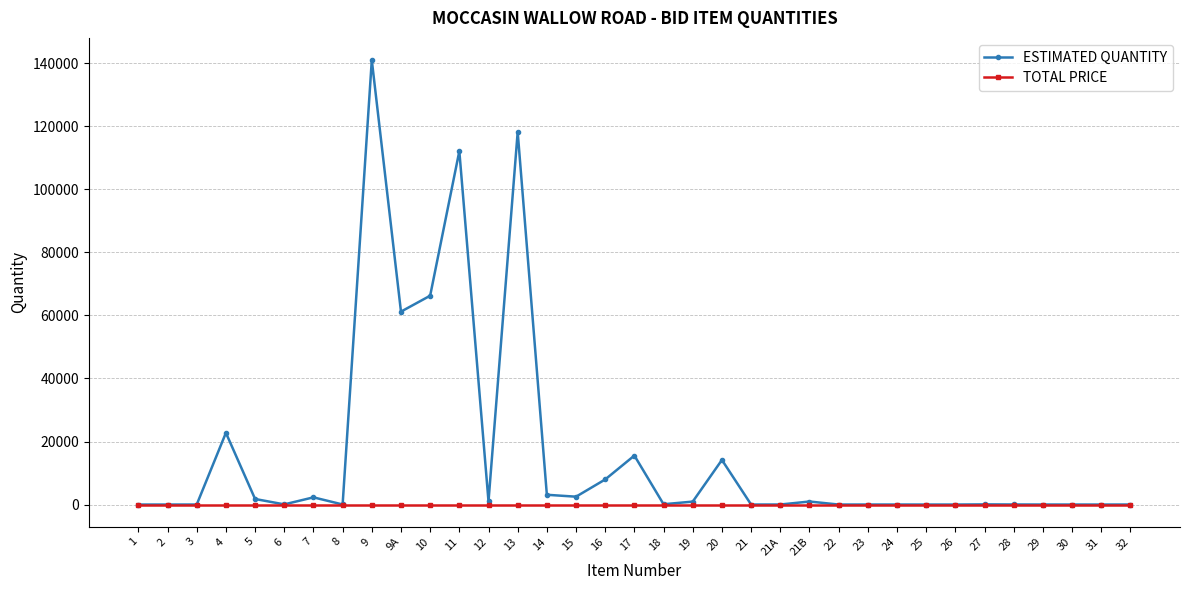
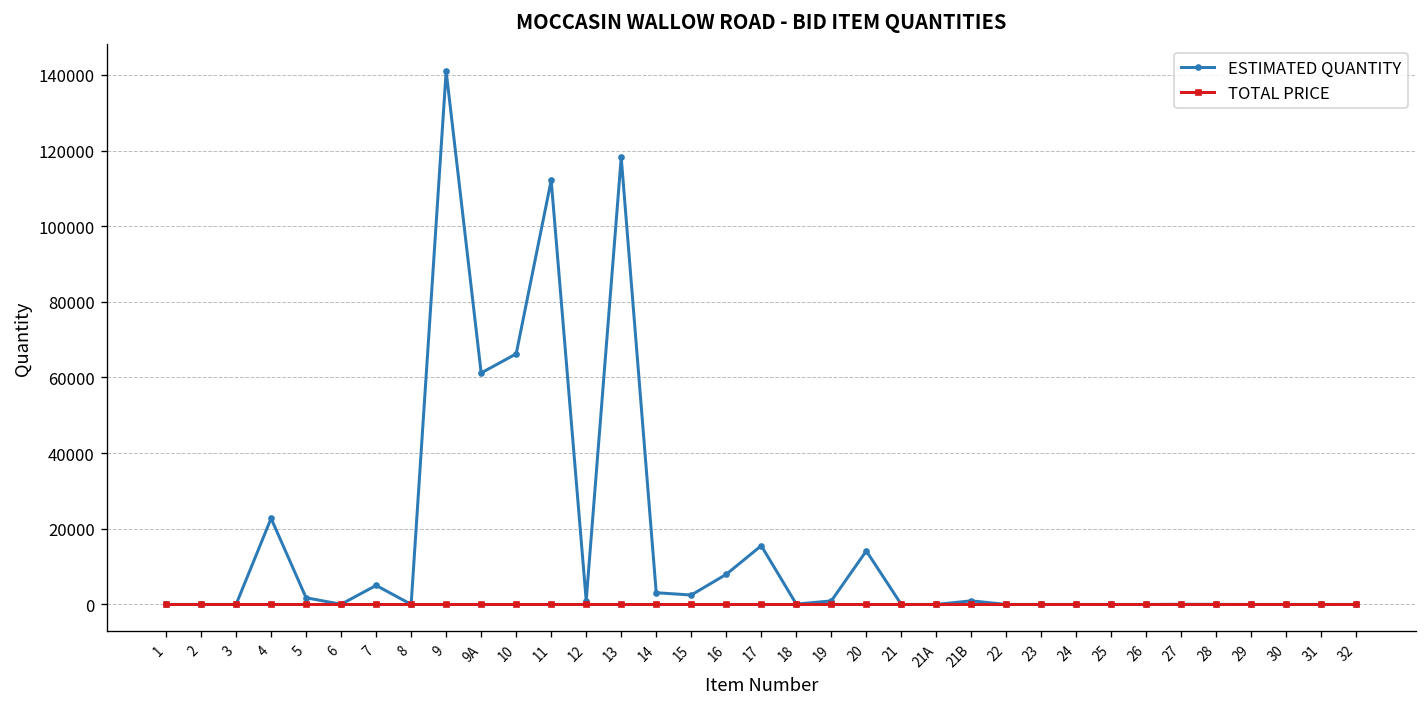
  {
    "ESTIMATED QUANTITY": {
      "4": 23000,
      "5": 2000,
-     "7": 2000,
+     "7": 5000,
      "9": 141000,
      "9A": 61000,
      "10": 66000,
      "11": 112000,
      "12": 1000,
      "13": 118000,
      "14": 3000,
      "15": 2000,
      "16": 8000,
      "17": 16000,
      "19": 1000,
      "20": 14000,
      "21B": 1000
    },
    "TOTAL PRICE": {
      "4": 0,
      "5": 0,
      "7": 0,
      "9": 0,
      "9A": 0,
      "10": 0,
      "11": 0,
      "12": 0,
      "13": 0,
      "14": 0,
      "15": 0,
      "16": 0,
      "17": 0,
      "19": 0,
      "20": 0,
      "21B": 0
    }
  }
